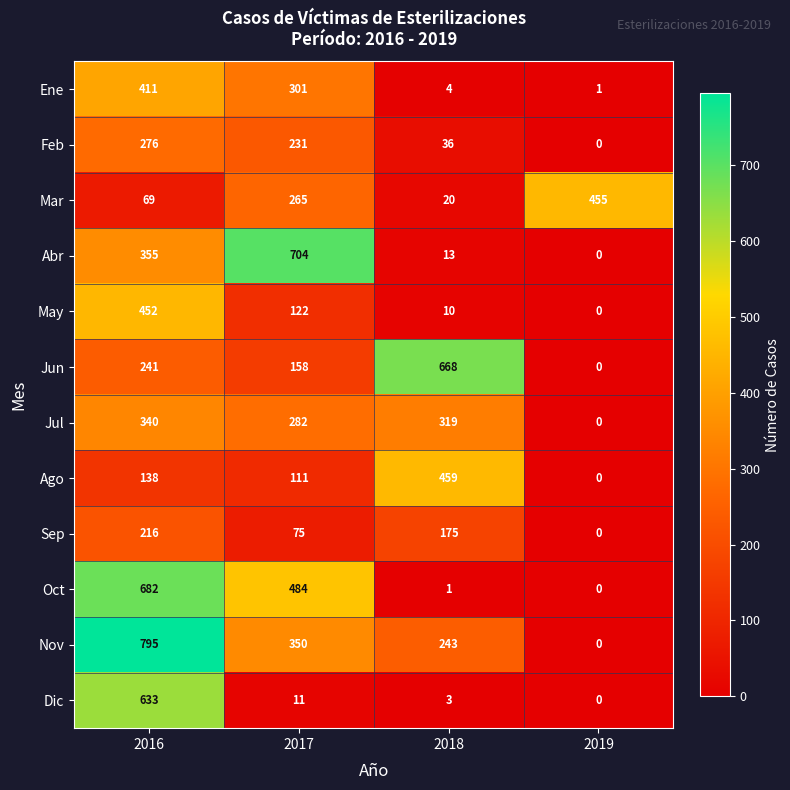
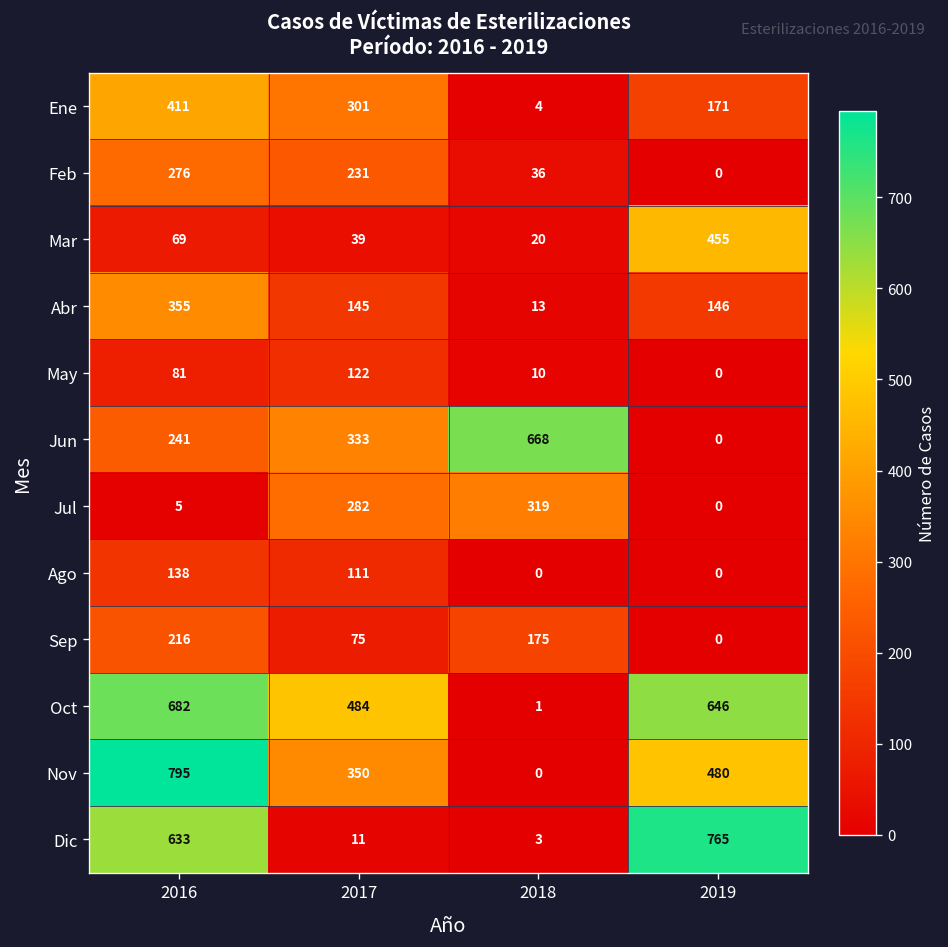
  {
    "Ene": {
      "2016": 411,
      "2017": 301,
      "2018": 4,
-     "2019": 1
+     "2019": 171
    },
    "Feb": {
      "2016": 276,
      "2017": 231,
      "2018": 36,
      "2019": 0
    },
    "Mar": {
      "2016": 69,
-     "2017": 265,
+     "2017": 39,
      "2018": 20,
      "2019": 455
    },
    "Abr": {
      "2016": 355,
-     "2017": 704,
+     "2017": 145,
      "2018": 13,
-     "2019": 0
+     "2019": 146
    },
    "May": {
-     "2016": 452,
+     "2016": 81,
      "2017": 122,
      "2018": 10,
      "2019": 0
    },
    "Jun": {
      "2016": 241,
-     "2017": 158,
+     "2017": 333,
      "2018": 668,
      "2019": 0
    },
    "Jul": {
-     "2016": 340,
+     "2016": 5,
      "2017": 282,
      "2018": 319,
      "2019": 0
    },
    "Ago": {
      "2016": 138,
      "2017": 111,
-     "2018": 459,
+     "2018": 0,
      "2019": 0
    },
    "Sep": {
      "2016": 216,
      "2017": 75,
      "2018": 175,
      "2019": 0
    },
    "Oct": {
      "2016": 682,
      "2017": 484,
      "2018": 1,
-     "2019": 0
+     "2019": 646
    },
    "Nov": {
      "2016": 795,
      "2017": 350,
-     "2018": 243,
-     "2019": 0
+     "2018": 0,
+     "2019": 480
    },
    "Dic": {
      "2016": 633,
      "2017": 11,
      "2018": 3,
-     "2019": 0
+     "2019": 765
    }
  }
